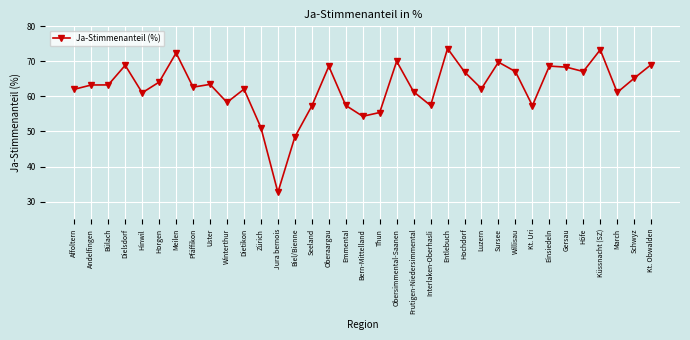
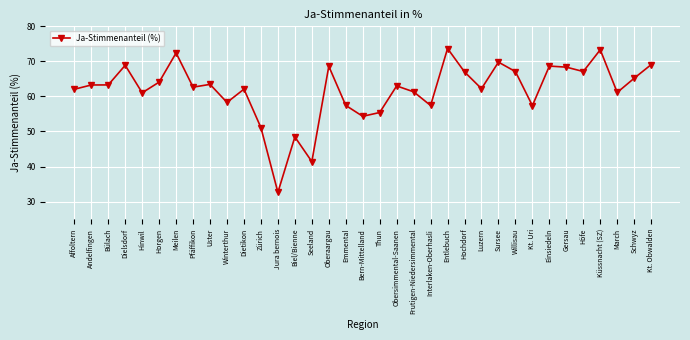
  {
    "Affoltern": 62,
    "Andelfingen": 63,
    "Bülach": 63,
    "Dielsdorf": 69,
    "Hinwil": 61,
    "Horgen": 64,
    "Meilen": 72,
    "Pfäffikon": 63,
    "Uster": 63,
    "Winterthur": 58,
    "Dietikon": 62,
    "Zürich": 51,
    "Jura bernois": 33,
    "Biel/Bienne": 48,
-   "Seeland": 57,
+   "Seeland": 41,
    "Oberaargau": 69,
    "Emmental": 57,
    "Bern-Mittelland": 54,
    "Thun": 55,
-   "Obersimmental-Saanen": 70,
+   "Obersimmental-Saanen": 63,
    "Frutigen-Niedersimmental": 61,
    "Interlaken-Oberhasli": 57,
    "Entlebuch": 74,
    "Hochdorf": 67,
    "Luzern": 62,
    "Sursee": 70,
    "Willisau": 67,
    "Kt. Uri": 57,
    "Einsiedeln": 69,
    "Gersau": 68,
    "Höfe": 67,
    "Küssnacht (SZ)": 73,
    "March": 61,
    "Schwyz": 65,
    "Kt. Obwalden": 69
  }
